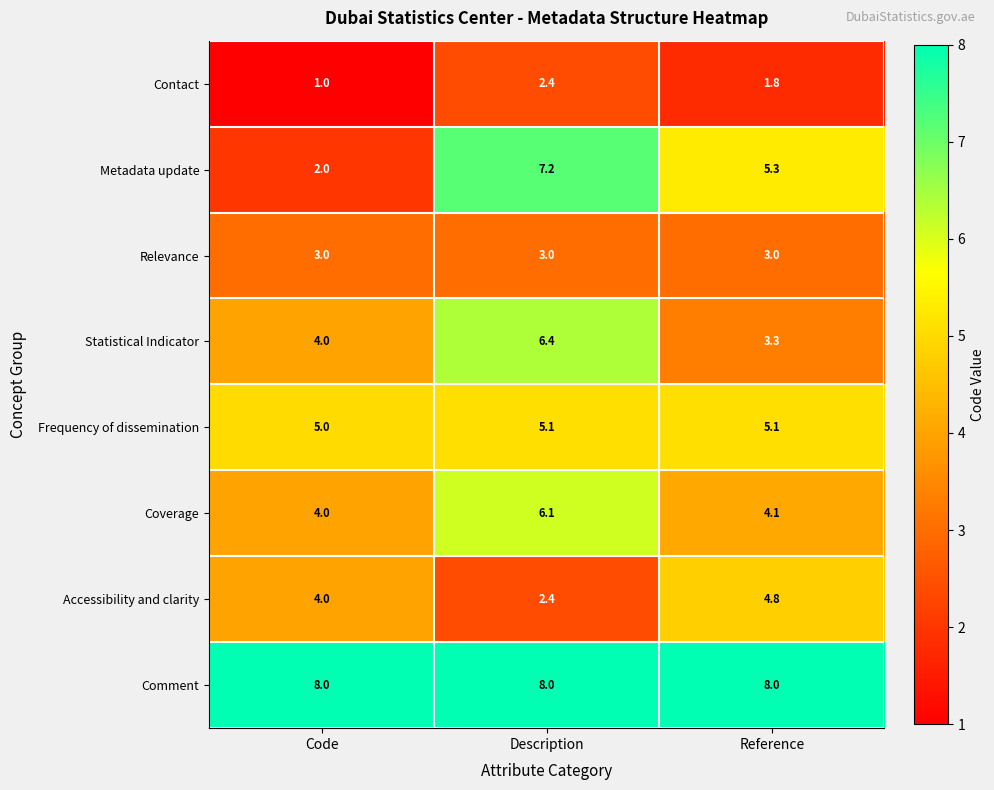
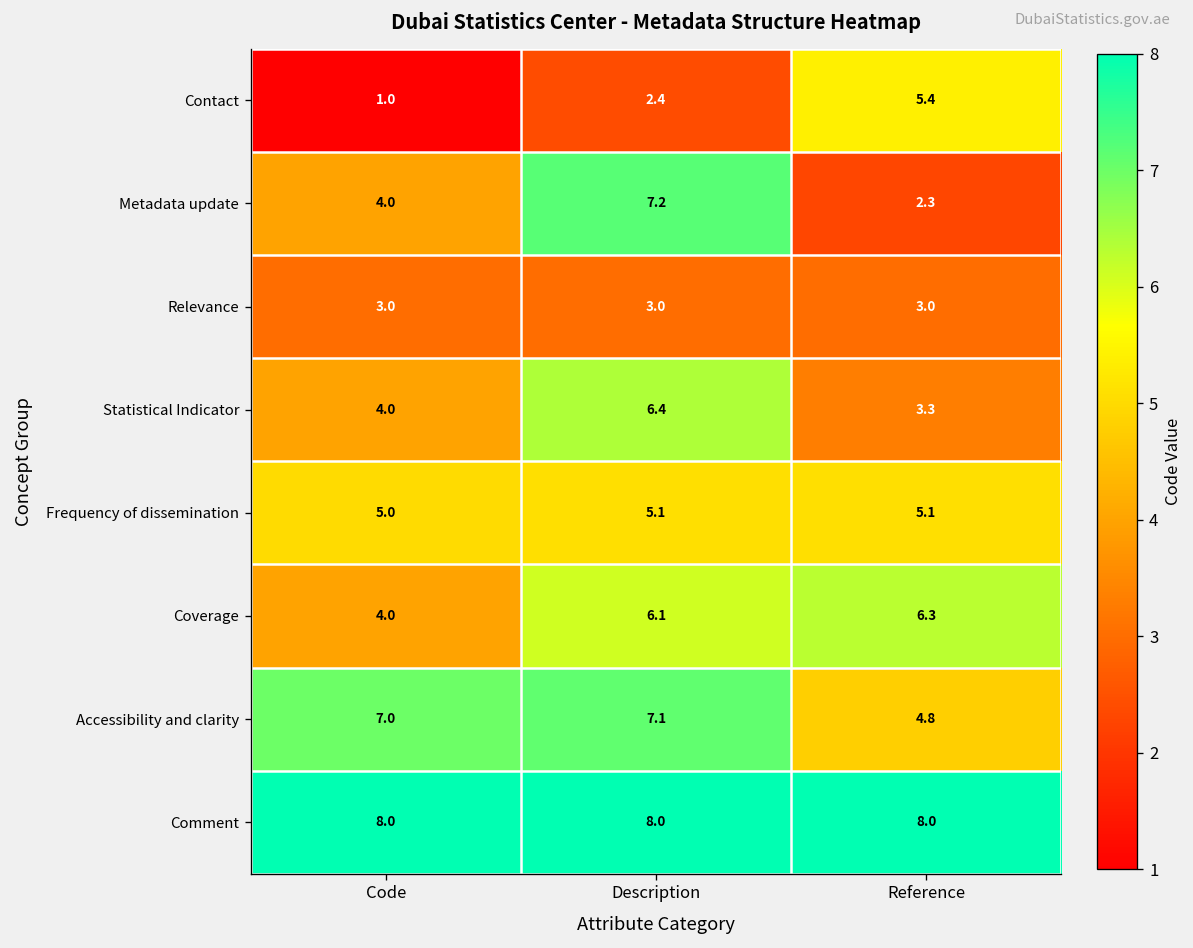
  {
    "Contact": {
      "Code": 1.0,
      "Description": 2.4,
-     "Reference": 1.8
+     "Reference": 5.4
    },
    "Metadata update": {
-     "Code": 2.0,
+     "Code": 4.0,
      "Description": 7.2,
-     "Reference": 5.3
+     "Reference": 2.3
    },
    "Relevance": {
      "Code": 3.0,
      "Description": 3.0,
      "Reference": 3.0
    },
    "Statistical Indicator": {
      "Code": 4.0,
      "Description": 6.4,
      "Reference": 3.3
    },
    "Frequency of dissemination": {
      "Code": 5.0,
      "Description": 5.1,
      "Reference": 5.1
    },
    "Coverage": {
      "Code": 4.0,
      "Description": 6.1,
-     "Reference": 4.1
+     "Reference": 6.3
    },
    "Accessibility and clarity": {
-     "Code": 4.0,
-     "Description": 2.4,
+     "Code": 7.0,
+     "Description": 7.1,
      "Reference": 4.8
    },
    "Comment": {
      "Code": 8.0,
      "Description": 8.0,
      "Reference": 8.0
    }
  }
